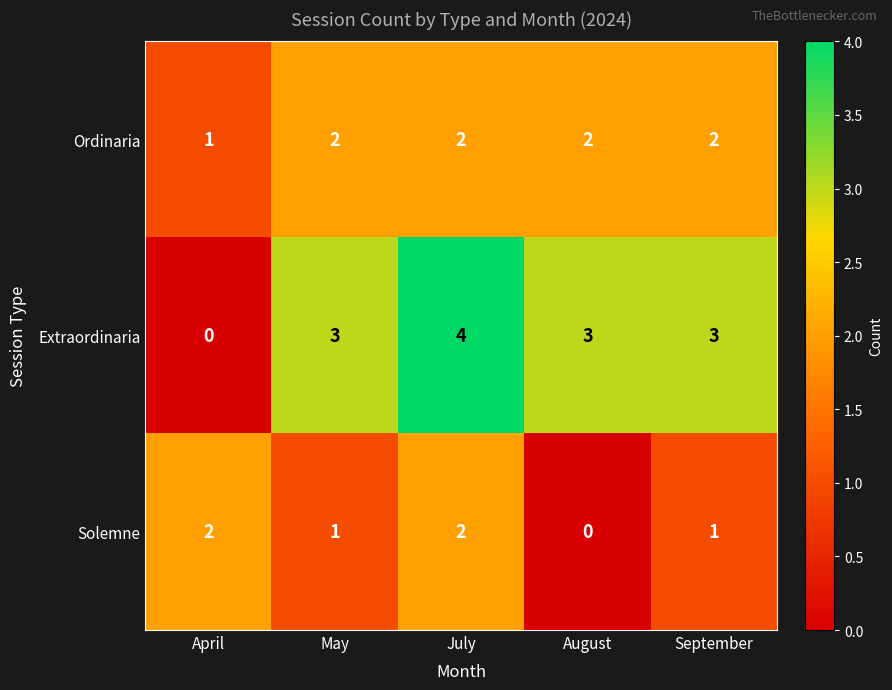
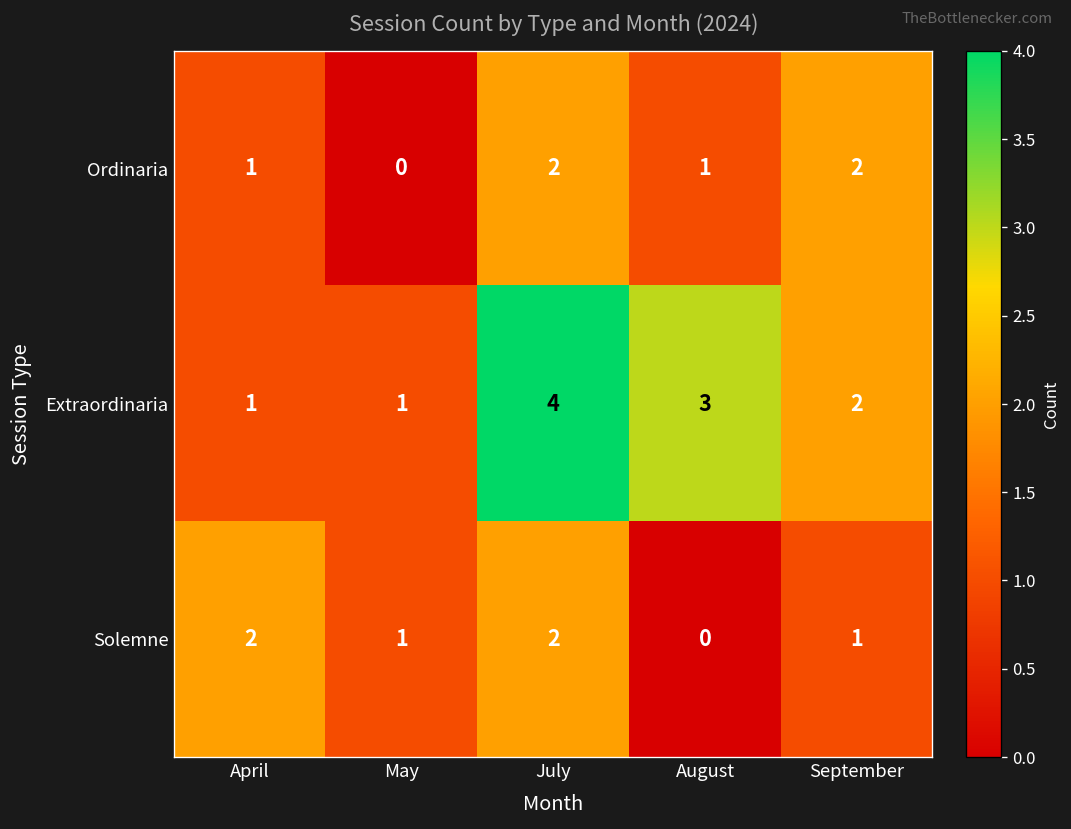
  {
    "Ordinaria": {
      "April": 1,
-     "May": 2,
+     "May": 0,
      "July": 2,
-     "August": 2,
+     "August": 1,
      "September": 2
    },
    "Extraordinaria": {
-     "April": 0,
-     "May": 3,
+     "April": 1,
+     "May": 1,
      "July": 4,
      "August": 3,
-     "September": 3
+     "September": 2
    },
    "Solemne": {
      "April": 2,
      "May": 1,
      "July": 2,
      "August": 0,
      "September": 1
    }
  }
